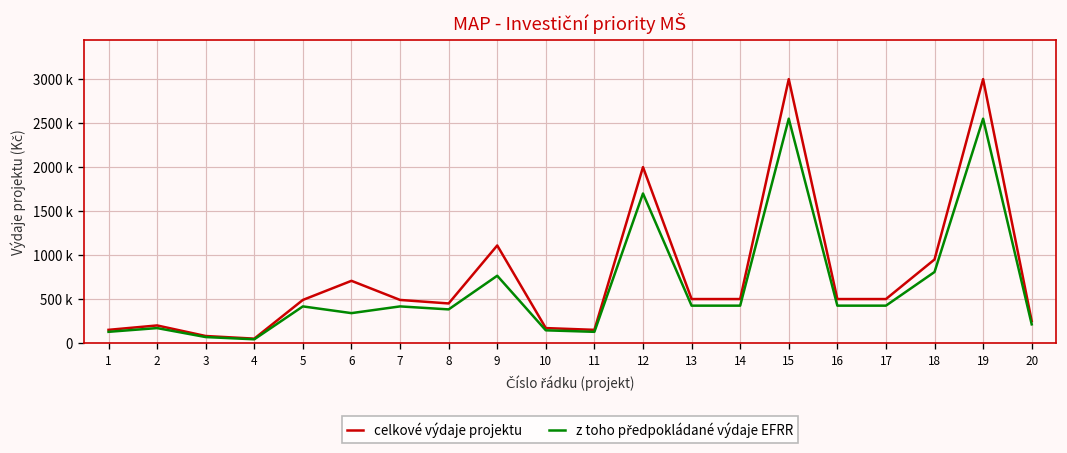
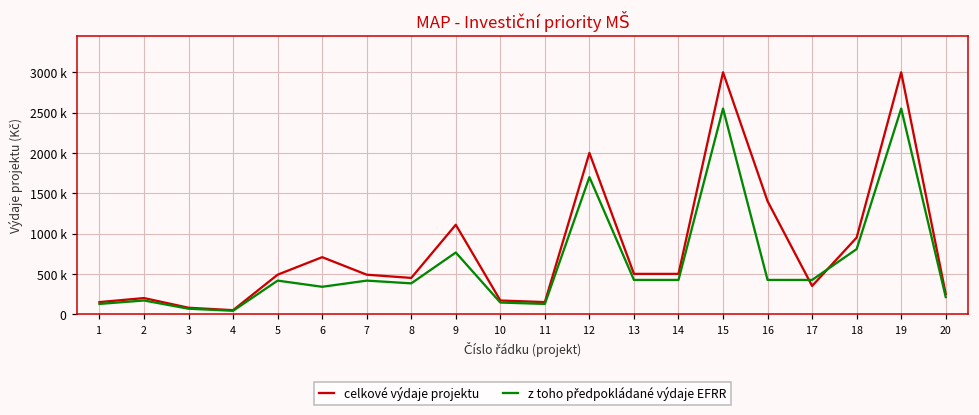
  {
    "celkové výdaje projektu": {
      "5": 500000,
      "6": 700000,
      "7": 500000,
      "8": 500000,
      "9": 1100000,
      "12": 2000000,
      "13": 500000,
      "14": 500000,
      "15": 3000000,
-     "16": 500000,
-     "17": 500000,
+     "16": 1400000,
+     "17": 400000,
      "18": 1000000,
      "19": 3000000,
      "20": 300000
    },
    "z toho předpokládané výdaje EFRR": {
      "5": 400000,
      "6": 300000,
      "7": 400000,
      "8": 400000,
      "9": 800000,
      "12": 1700000,
      "13": 400000,
      "14": 400000,
      "15": 2600000,
      "16": 400000,
      "17": 400000,
      "18": 800000,
      "19": 2600000,
      "20": 200000
    }
  }
